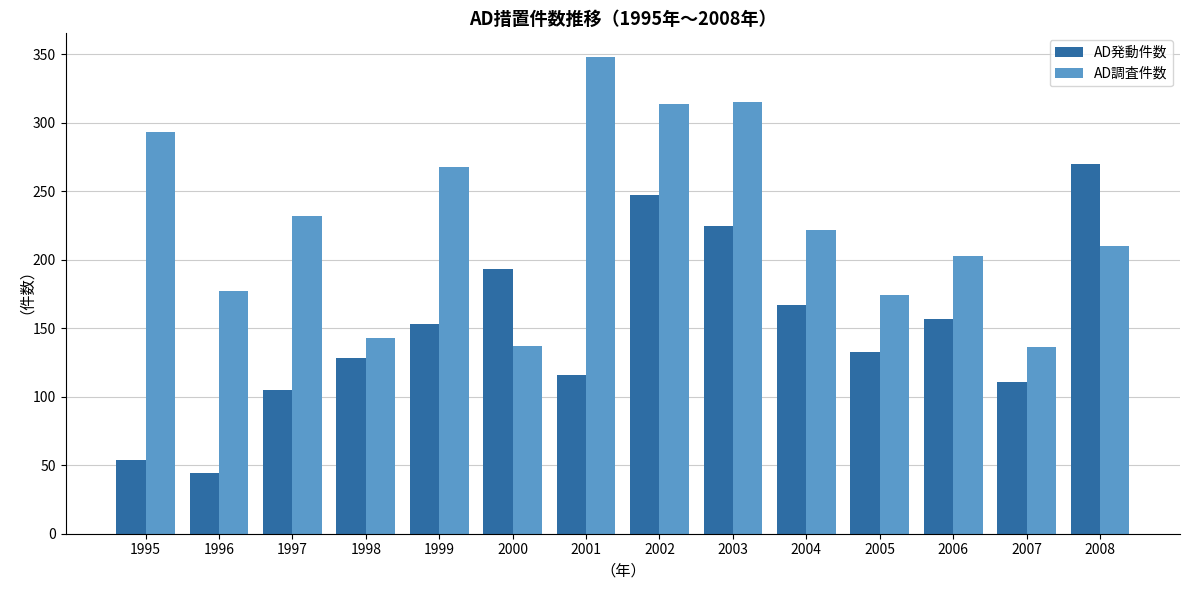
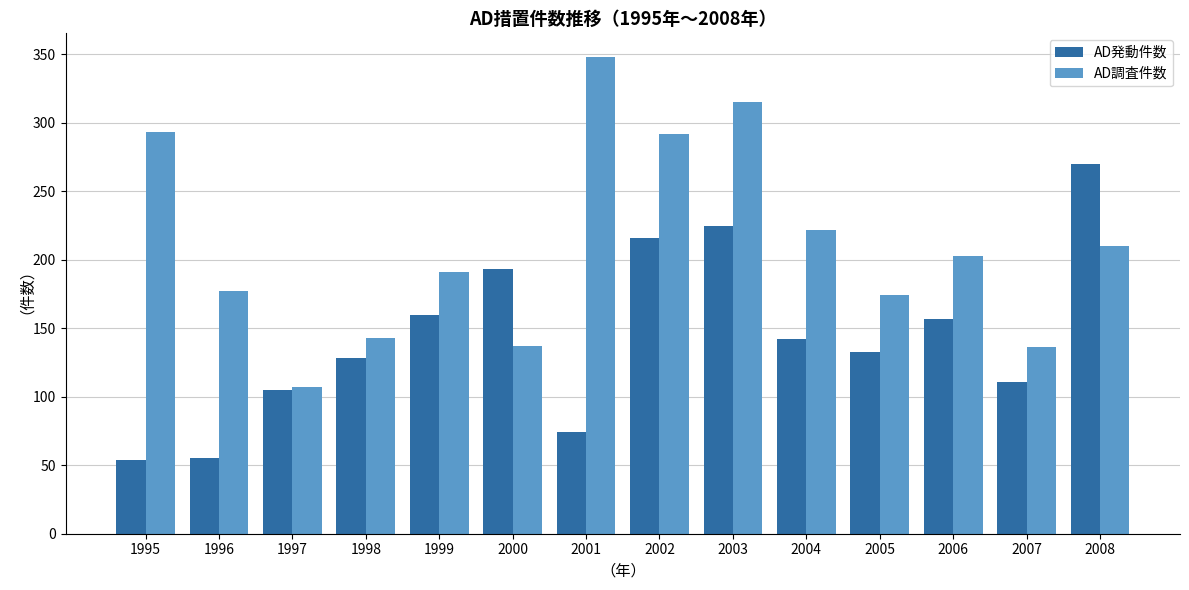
  {
    "AD発動件数": {
      "1995": 54,
-     "1996": 44,
+     "1996": 55,
      "1997": 105,
      "1998": 128,
-     "1999": 153,
+     "1999": 160,
      "2000": 193,
-     "2001": 116,
-     "2002": 247,
+     "2001": 74,
+     "2002": 216,
      "2003": 225,
-     "2004": 167,
+     "2004": 142,
      "2005": 133,
      "2006": 157,
      "2007": 111,
      "2008": 270
    },
    "AD調査件数": {
      "1995": 293,
      "1996": 177,
-     "1997": 232,
+     "1997": 107,
      "1998": 143,
-     "1999": 268,
+     "1999": 191,
      "2000": 137,
      "2001": 348,
-     "2002": 314,
+     "2002": 292,
      "2003": 315,
      "2004": 222,
      "2005": 174,
      "2006": 203,
      "2007": 136,
      "2008": 210
    }
  }
